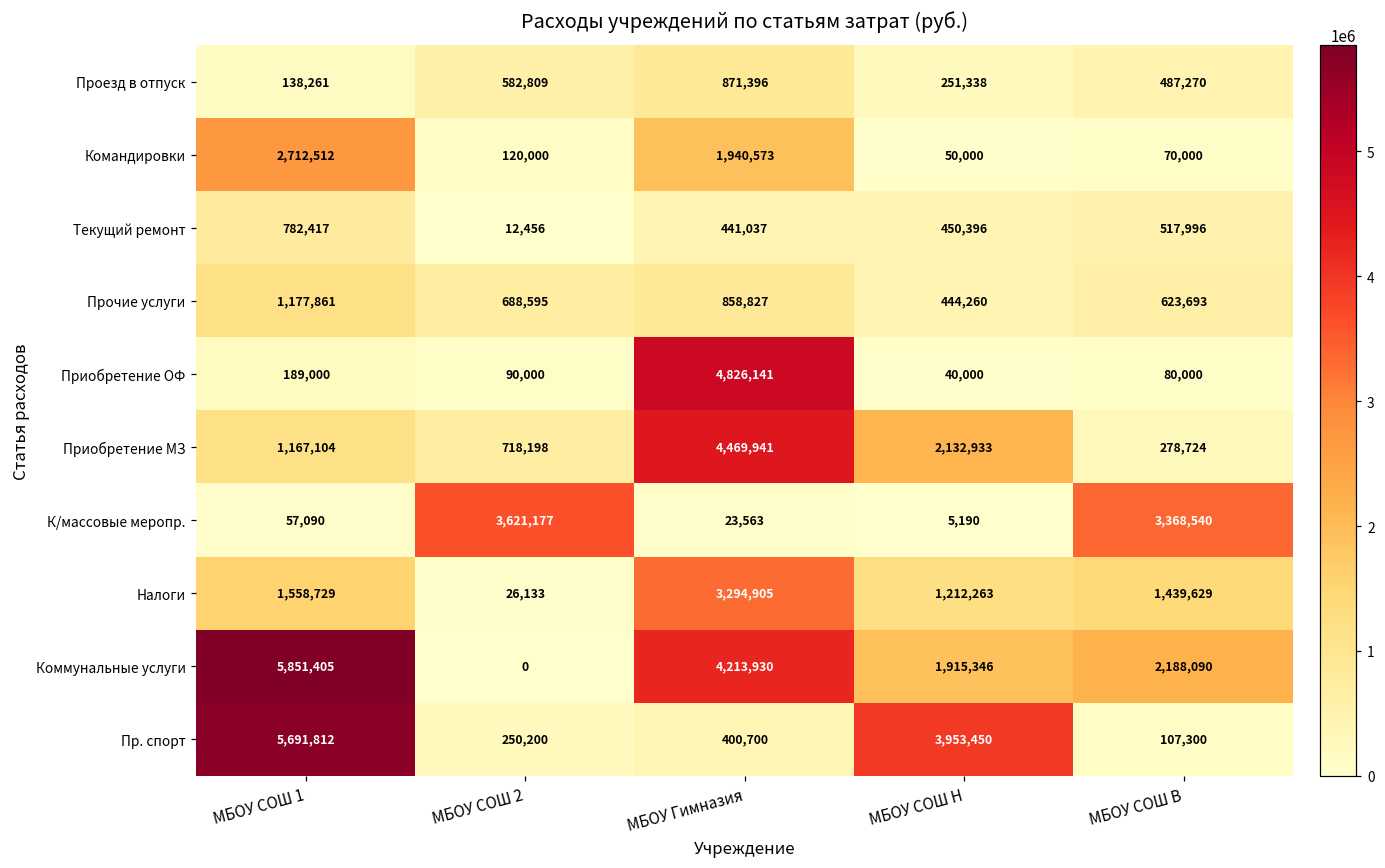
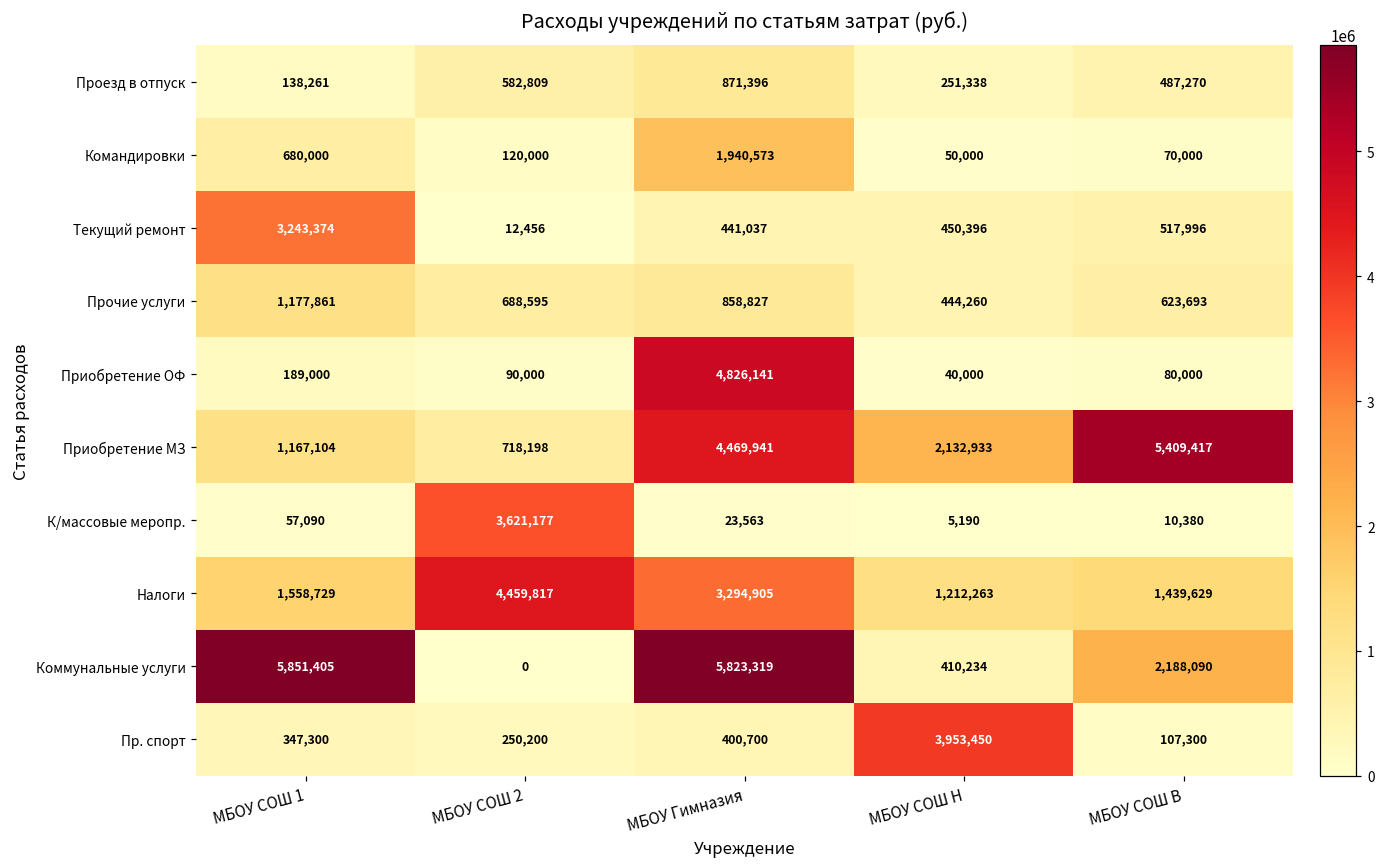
  {
    "Проезд в отпуск": {
      "МБОУ СОШ 1": "138,261",
      "МБОУ СОШ 2": "582,809",
      "МБОУ Гимназия": "871,396",
      "МБОУ СОШ Н": "251,338",
      "МБОУ СОШ В": "487,270"
    },
    "Командировки": {
-     "МБОУ СОШ 1": "2,712,512",
+     "МБОУ СОШ 1": "680,000",
      "МБОУ СОШ 2": "120,000",
      "МБОУ Гимназия": "1,940,573",
      "МБОУ СОШ Н": "50,000",
      "МБОУ СОШ В": "70,000"
    },
    "Текущий ремонт": {
-     "МБОУ СОШ 1": "782,417",
+     "МБОУ СОШ 1": "3,243,374",
      "МБОУ СОШ 2": "12,456",
      "МБОУ Гимназия": "441,037",
      "МБОУ СОШ Н": "450,396",
      "МБОУ СОШ В": "517,996"
    },
    "Прочие услуги": {
      "МБОУ СОШ 1": "1,177,861",
      "МБОУ СОШ 2": "688,595",
      "МБОУ Гимназия": "858,827",
      "МБОУ СОШ Н": "444,260",
      "МБОУ СОШ В": "623,693"
    },
    "Приобретение ОФ": {
      "МБОУ СОШ 1": "189,000",
      "МБОУ СОШ 2": "90,000",
      "МБОУ Гимназия": "4,826,141",
      "МБОУ СОШ Н": "40,000",
      "МБОУ СОШ В": "80,000"
    },
    "Приобретение МЗ": {
      "МБОУ СОШ 1": "1,167,104",
      "МБОУ СОШ 2": "718,198",
      "МБОУ Гимназия": "4,469,941",
      "МБОУ СОШ Н": "2,132,933",
-     "МБОУ СОШ В": "278,724"
+     "МБОУ СОШ В": "5,409,417"
    },
    "К/массовые меропр.": {
      "МБОУ СОШ 1": "57,090",
      "МБОУ СОШ 2": "3,621,177",
      "МБОУ Гимназия": "23,563",
      "МБОУ СОШ Н": "5,190",
-     "МБОУ СОШ В": "3,368,540"
+     "МБОУ СОШ В": "10,380"
    },
    "Налоги": {
      "МБОУ СОШ 1": "1,558,729",
-     "МБОУ СОШ 2": "26,133",
+     "МБОУ СОШ 2": "4,459,817",
      "МБОУ Гимназия": "3,294,905",
      "МБОУ СОШ Н": "1,212,263",
      "МБОУ СОШ В": "1,439,629"
    },
    "Коммунальные услуги": {
      "МБОУ СОШ 1": "5,851,405",
      "МБОУ СОШ 2": "0",
-     "МБОУ Гимназия": "4,213,930",
-     "МБОУ СОШ Н": "1,915,346",
+     "МБОУ Гимназия": "5,823,319",
+     "МБОУ СОШ Н": "410,234",
      "МБОУ СОШ В": "2,188,090"
    },
    "Пр. спорт": {
-     "МБОУ СОШ 1": "5,691,812",
+     "МБОУ СОШ 1": "347,300",
      "МБОУ СОШ 2": "250,200",
      "МБОУ Гимназия": "400,700",
      "МБОУ СОШ Н": "3,953,450",
      "МБОУ СОШ В": "107,300"
    }
  }
